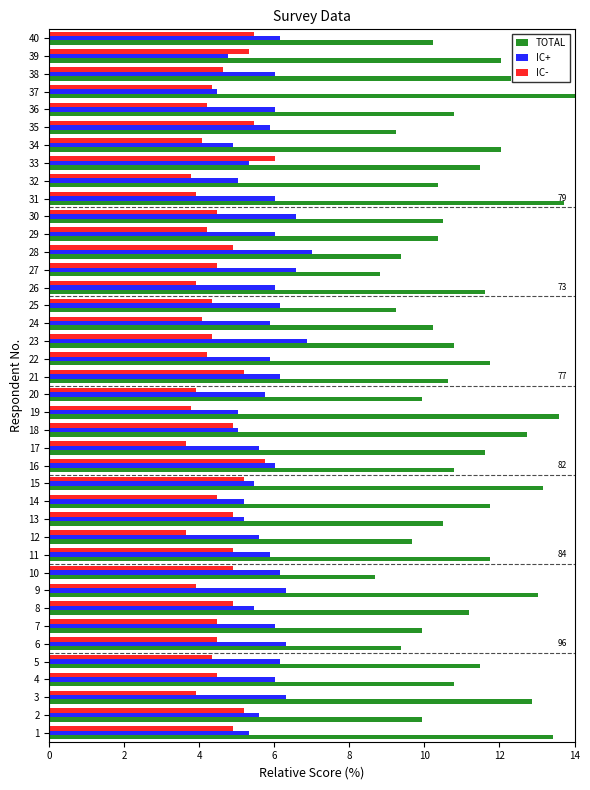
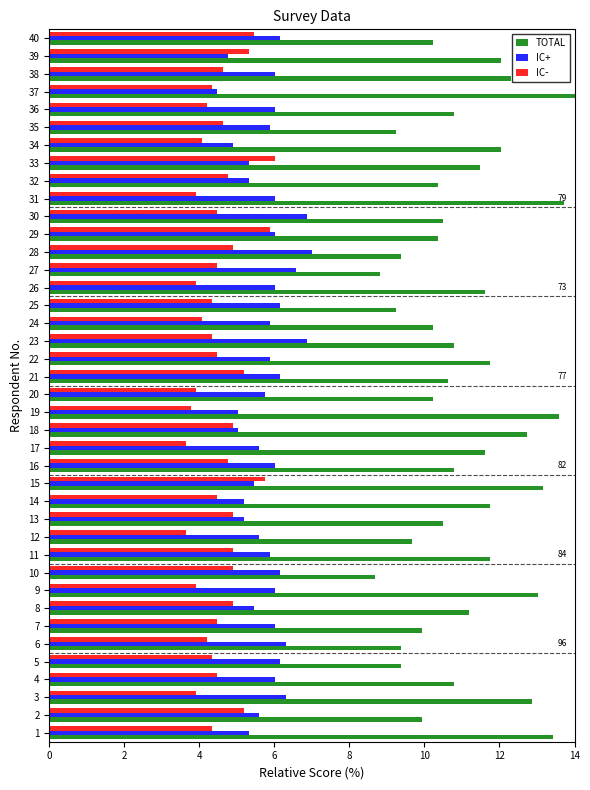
  {
    "TOTAL": {
      "40": 10.2,
      "39": 12.0,
      "38": 12.3,
      "37": 14.0,
      "36": 10.8,
      "35": 9.2,
      "34": 12.0,
      "33": 11.5,
      "32": 10.4,
      "30": 10.5,
      "29": 10.4,
      "28": 9.4,
      "27": 8.8,
      "26": 11.6,
      "25": 9.2,
      "24": 10.2,
      "23": 10.8,
      "22": 11.8,
      "21": 10.6,
-     "20": 9.9,
+     "20": 10.2,
      "19": 13.6,
      "18": 12.7,
      "17": 11.6,
      "16": 10.8,
      "14": 11.8,
      "13": 10.5,
      "12": 9.7,
      "11": 11.8,
      "10": 8.7,
      "9": 13.0,
      "8": 11.2,
      "7": 9.9,
      "6": 9.4,
-     "5": 11.5,
+     "5": 9.4,
      "4": 10.8,
      "3": 12.9,
      "2": 9.9,
      "1": 13.4
    },
    "IC+": {
      "40": 6.2,
      "39": 4.8,
      "38": 6.0,
      "37": 4.5,
      "36": 6.0,
      "35": 5.9,
      "34": 4.9,
      "33": 5.3,
-     "32": 5.0,
+     "32": 5.3,
      "31": 6.0,
-     "30": 6.6,
+     "30": 6.9,
      "29": 6.0,
      "28": 7.0,
      "27": 6.6,
      "26": 6.0,
      "25": 6.2,
      "24": 5.9,
      "23": 6.9,
      "22": 5.9,
      "21": 6.2,
      "20": 5.7,
      "19": 5.0,
      "18": 5.0,
      "17": 5.6,
      "16": 6.0,
      "15": 5.5,
      "14": 5.2,
      "13": 5.2,
      "12": 5.6,
      "11": 5.9,
      "10": 6.2,
-     "9": 6.3,
+     "9": 6.0,
      "8": 5.5,
      "7": 6.0,
      "6": 6.3,
      "5": 6.2,
      "4": 6.0,
      "3": 6.3,
      "2": 5.6,
      "1": 5.3
    },
    "IC-": {
      "40": 5.5,
      "39": 5.3,
      "38": 4.6,
      "37": 4.3,
      "36": 4.2,
-     "35": 5.5,
+     "35": 4.6,
      "34": 4.1,
      "33": 6.0,
-     "32": 3.8,
+     "32": 4.8,
      "31": 3.9,
      "30": 4.5,
-     "29": 4.2,
+     "29": 5.9,
      "28": 4.9,
      "27": 4.5,
      "26": 3.9,
      "25": 4.3,
      "24": 4.1,
      "23": 4.3,
-     "22": 4.2,
+     "22": 4.5,
      "21": 5.2,
      "20": 3.9,
      "19": 3.8,
      "18": 4.9,
      "17": 3.6,
-     "16": 5.7,
-     "15": 5.2,
+     "16": 4.8,
+     "15": 5.7,
      "14": 4.5,
      "13": 4.9,
      "12": 3.6,
      "11": 4.9,
      "10": 4.9,
      "9": 3.9,
      "8": 4.9,
      "7": 4.5,
-     "6": 4.5,
+     "6": 4.2,
      "5": 4.3,
      "4": 4.5,
      "3": 3.9,
      "2": 5.2,
-     "1": 4.9
+     "1": 4.3
    }
  }
